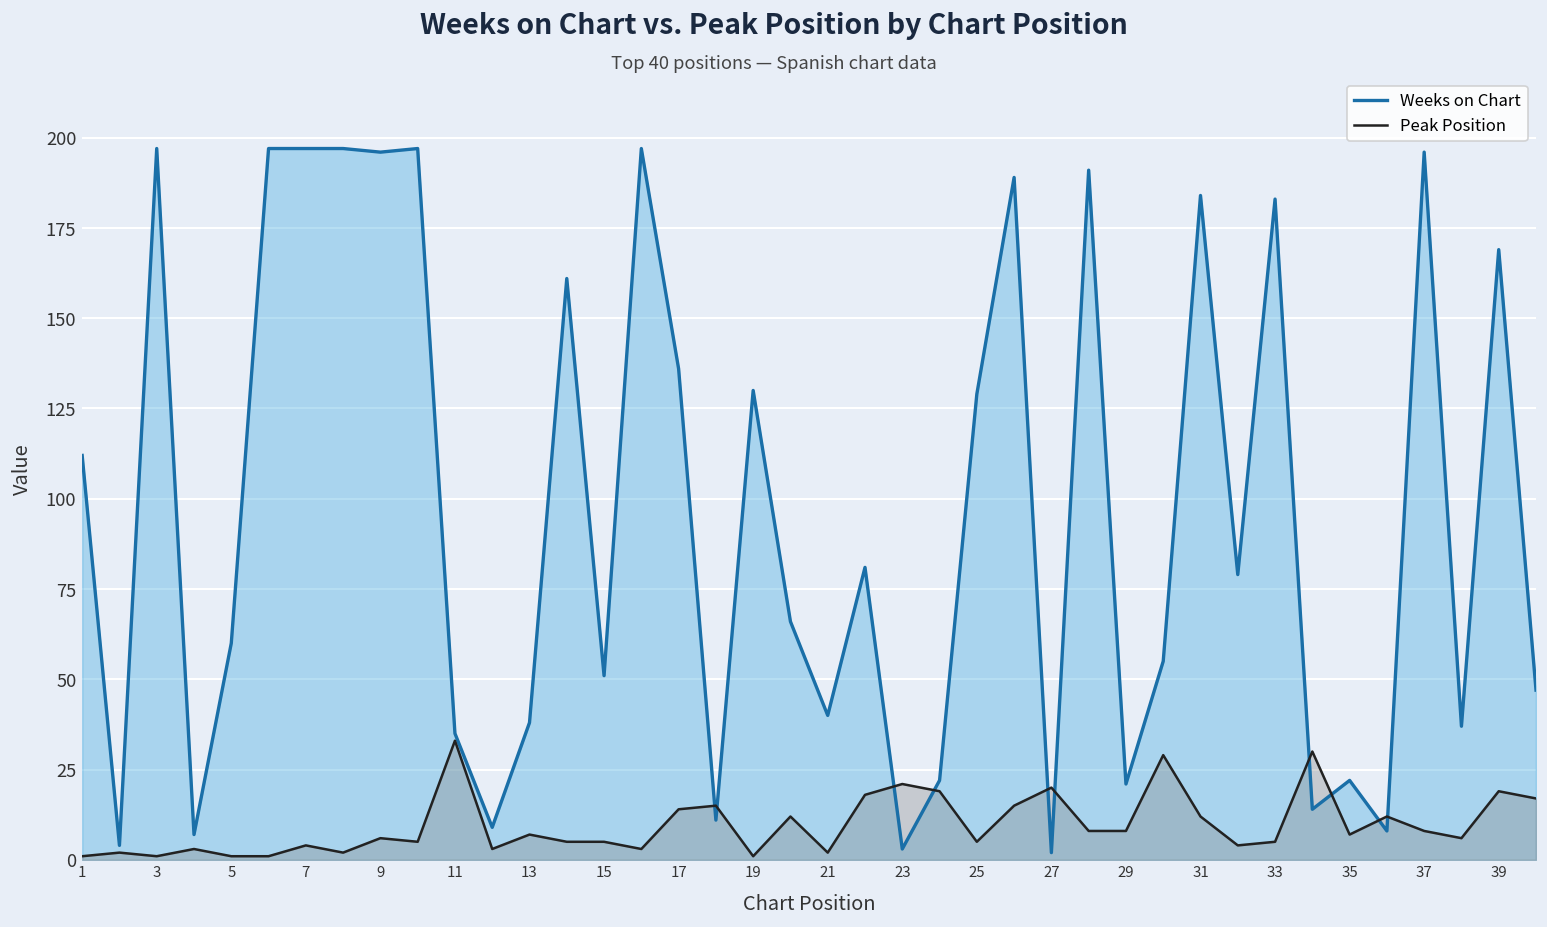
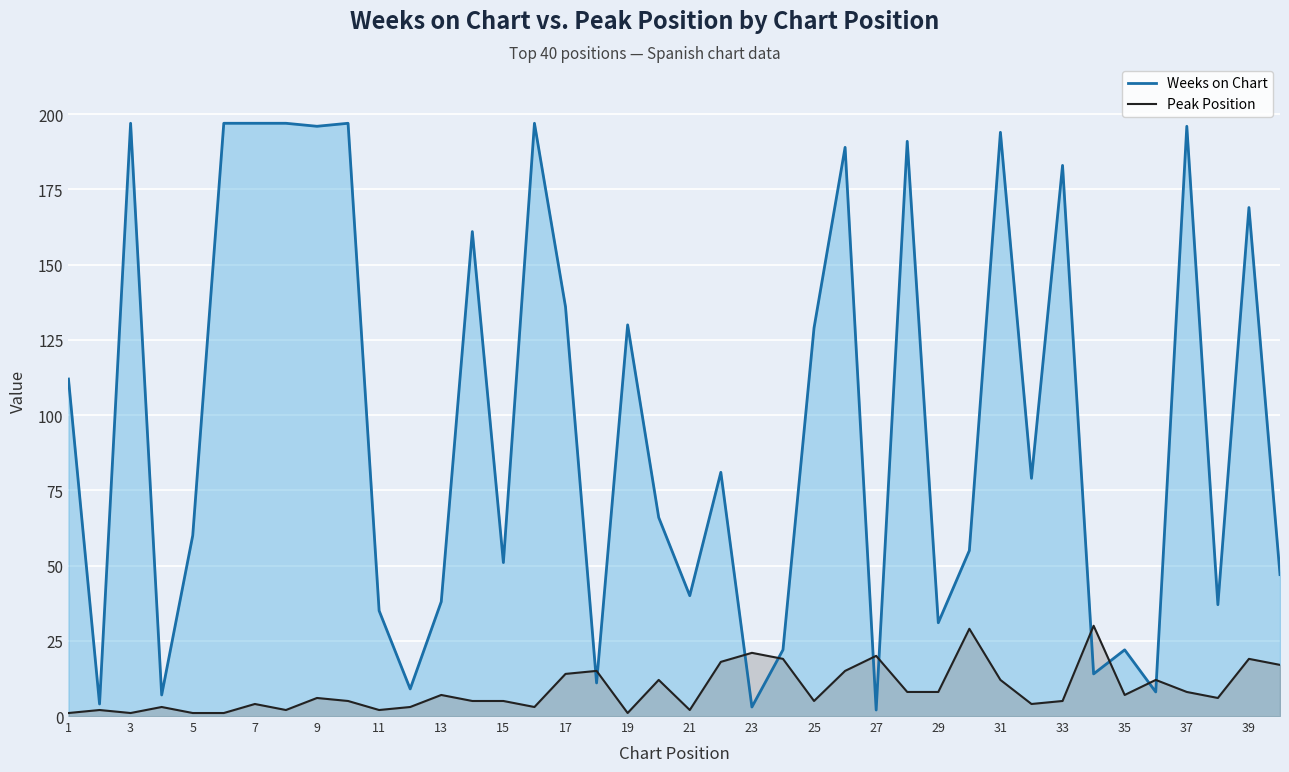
  {
    "Weeks on Chart": {
      "1": 112,
      "3": 197,
      "5": 60,
      "7": 197,
      "9": 196,
      "11": 35,
      "13": 38,
      "15": 51,
      "17": 136,
      "19": 130,
      "21": 40,
      "23": 3,
      "25": 129,
      "27": 2,
-     "29": 21,
-     "31": 184,
+     "29": 31,
+     "31": 194,
      "33": 183,
      "35": 22,
      "37": 196,
      "39": 169
    },
    "Peak Position": {
      "1": 1,
      "3": 1,
      "5": 1,
      "7": 4,
      "9": 6,
-     "11": 33,
+     "11": 2,
      "13": 7,
      "15": 5,
      "17": 14,
      "19": 1,
      "21": 2,
      "23": 21,
      "25": 5,
      "27": 20,
      "29": 8,
      "31": 12,
      "33": 5,
      "35": 7,
      "37": 8,
      "39": 19
    }
  }
